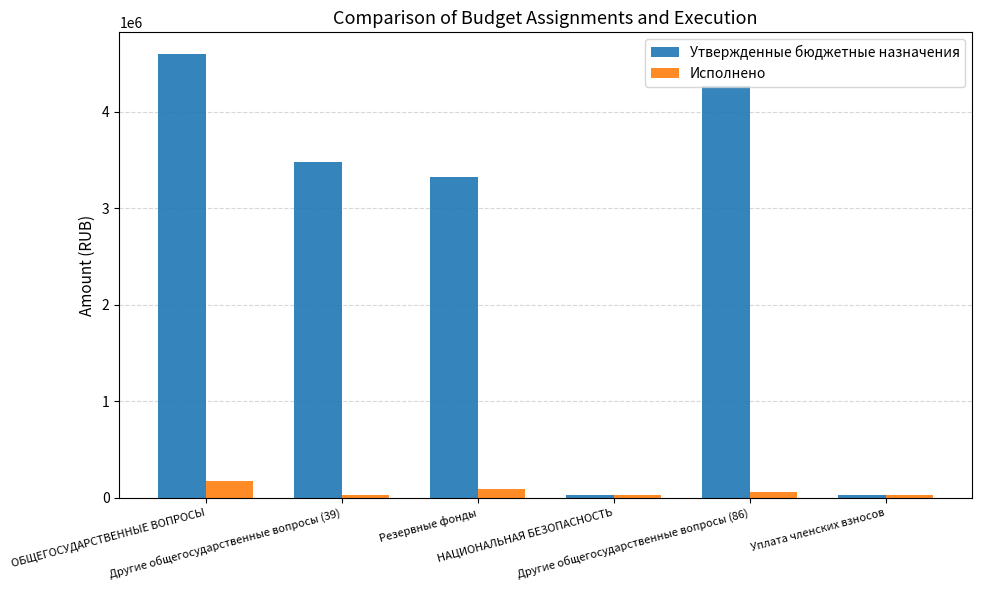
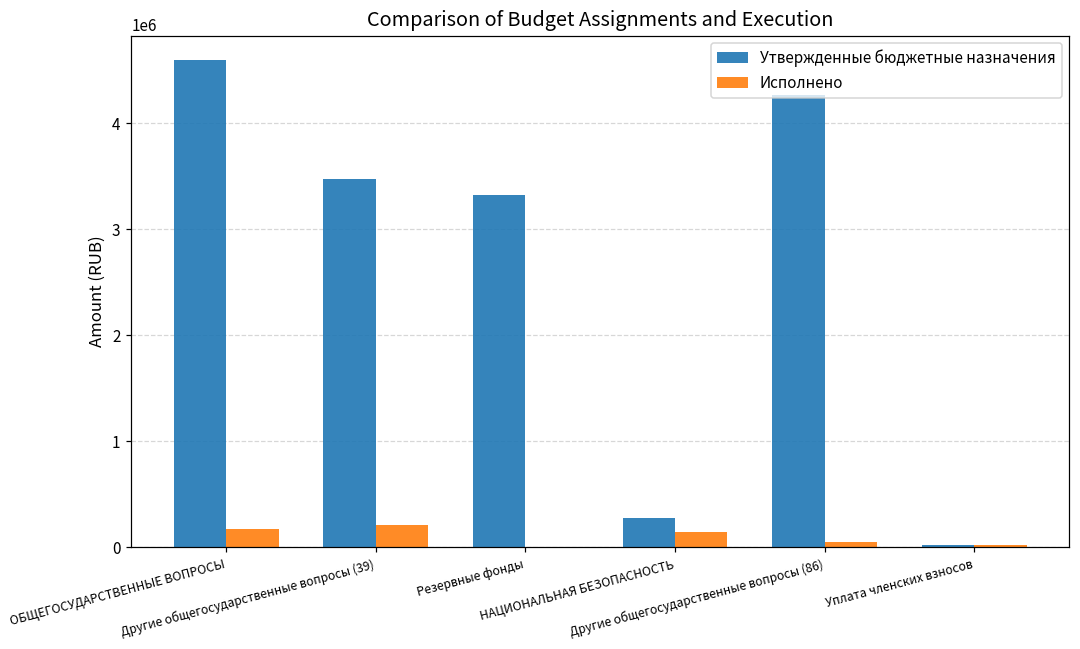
  {
    "Утвержденные бюджетные назначения": {
      "ОБЩЕГОСУДАРСТВЕННЫЕ ВОПРОСЫ": 4600000,
      "Другие общегосударственные вопросы (39)": 3500000,
      "Резервные фонды": 3300000,
-     "НАЦИОНАЛЬНАЯ БЕЗОПАСНОСТЬ": 0
+     "НАЦИОНАЛЬНАЯ БЕЗОПАСНОСТЬ": 300000
    },
    "Исполнено": {
      "ОБЩЕГОСУДАРСТВЕННЫЕ ВОПРОСЫ": 200000,
-     "Другие общегосударственные вопросы (39)": 0,
-     "Резервные фонды": 100000,
-     "НАЦИОНАЛЬНАЯ БЕЗОПАСНОСТЬ": 0,
+     "Другие общегосударственные вопросы (39)": 200000,
+     "Резервные фонды": 0,
+     "НАЦИОНАЛЬНАЯ БЕЗОПАСНОСТЬ": 100000,
      "Другие общегосударственные вопросы (86)": 100000
    }
  }
